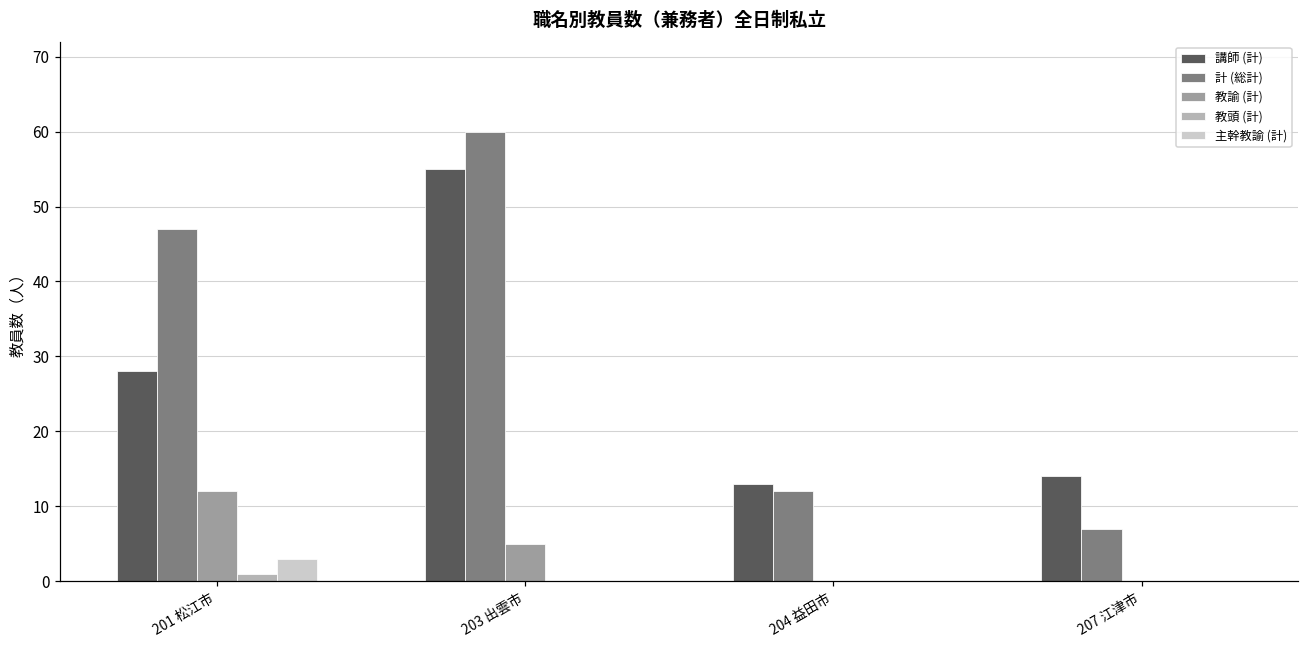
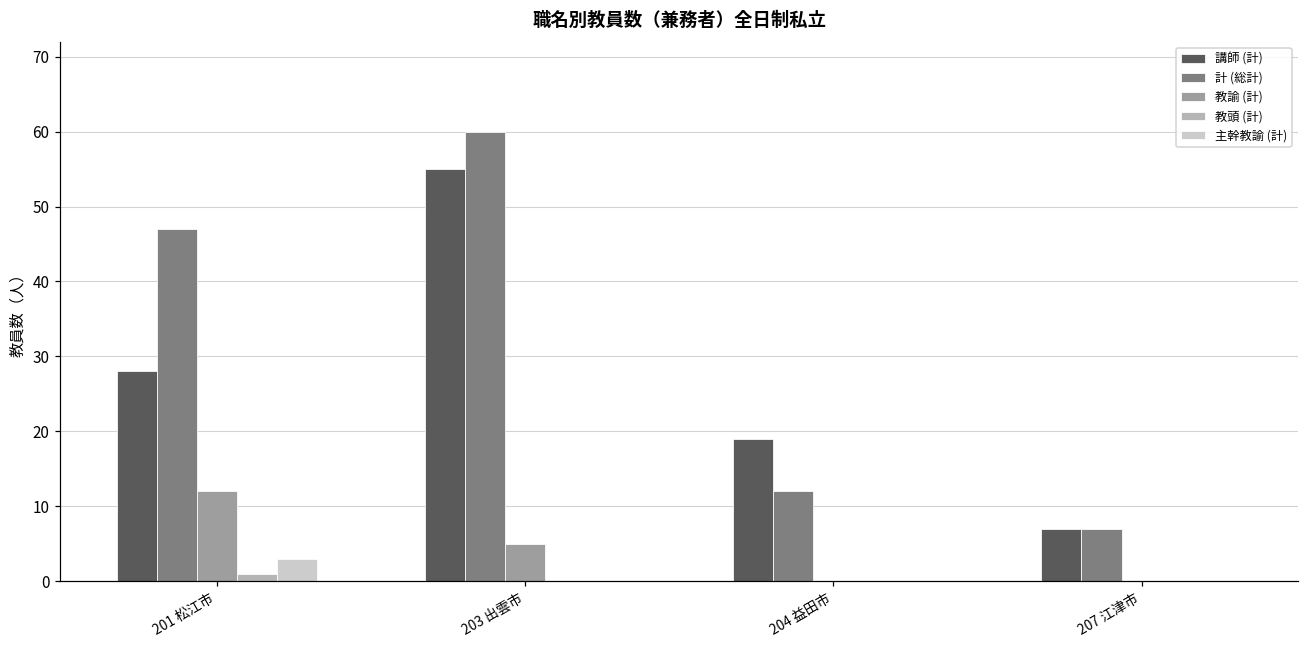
  {
    "講師 (計)": {
      "201 松江市": 28,
      "203 出雲市": 55,
-     "204 益田市": 13,
-     "207 江津市": 14
+     "204 益田市": 19,
+     "207 江津市": 7
    }
  }
